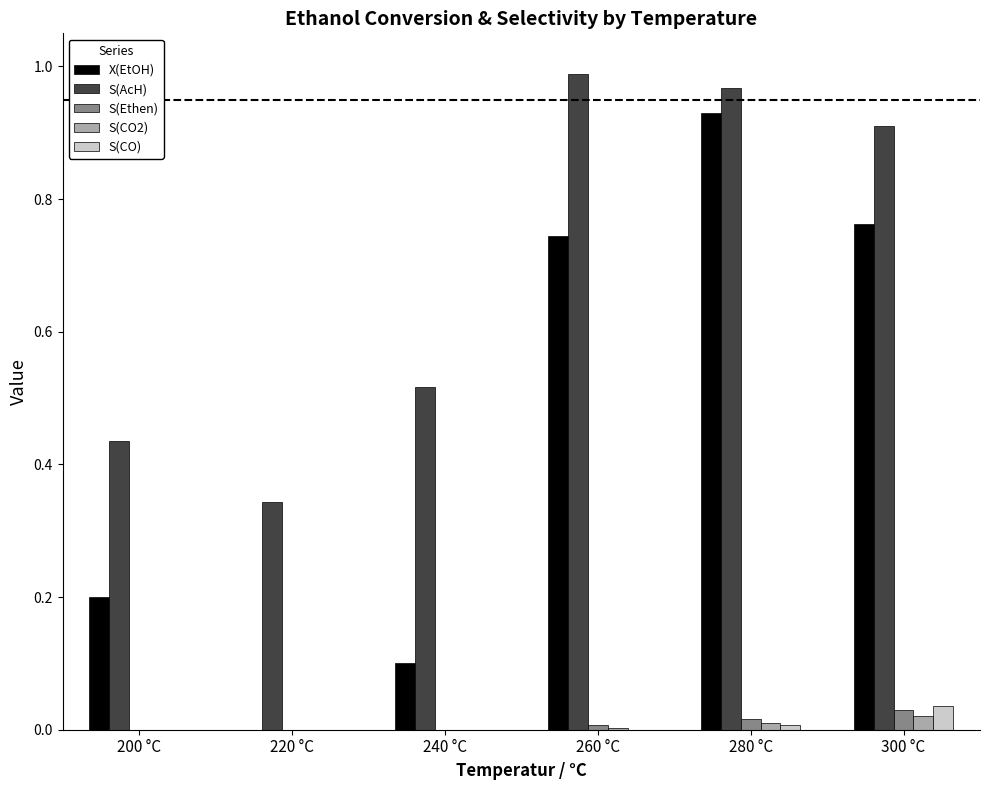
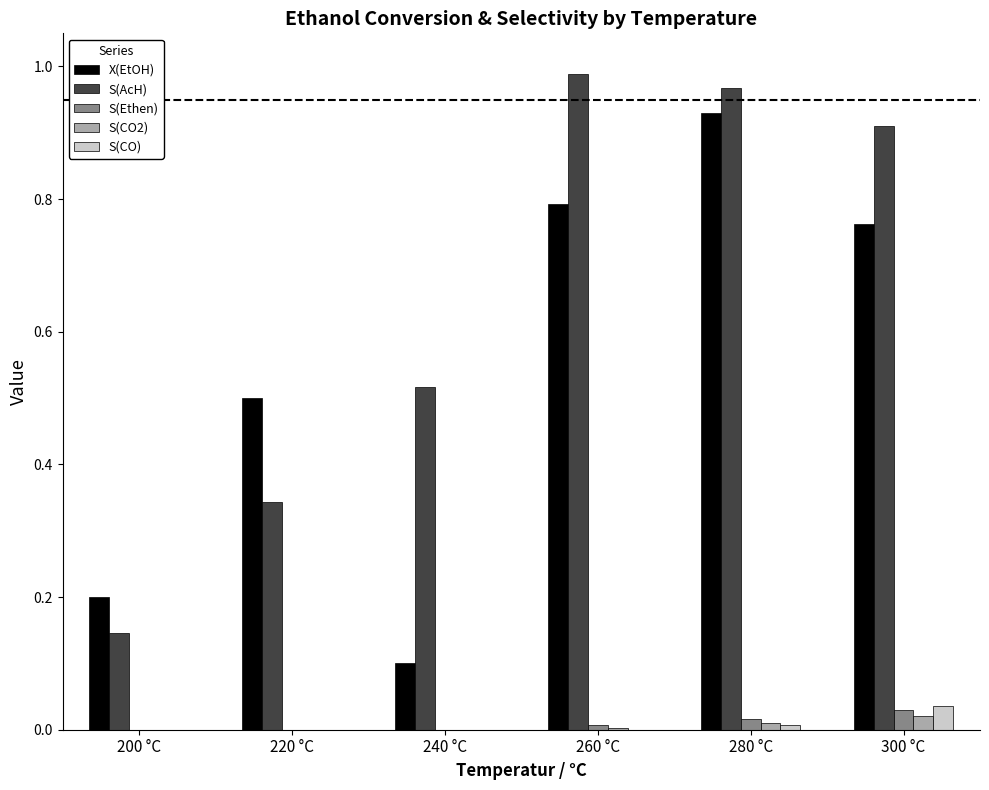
  {
    "X(EtOH)": {
      "200 °C": 0.20,
-     "220 °C": 0.0,
+     "220 °C": 0.5,
      "240 °C": 0.10,
-     "260 °C": 0.74,
+     "260 °C": 0.79,
      "280 °C": 0.93,
      "300 °C": 0.76
    },
    "S(AcH)": {
-     "200 °C": 0.43,
+     "200 °C": 0.15,
      "220 °C": 0.34,
      "240 °C": 0.52,
      "260 °C": 0.99,
      "280 °C": 0.97,
      "300 °C": 0.91
    }
  }
